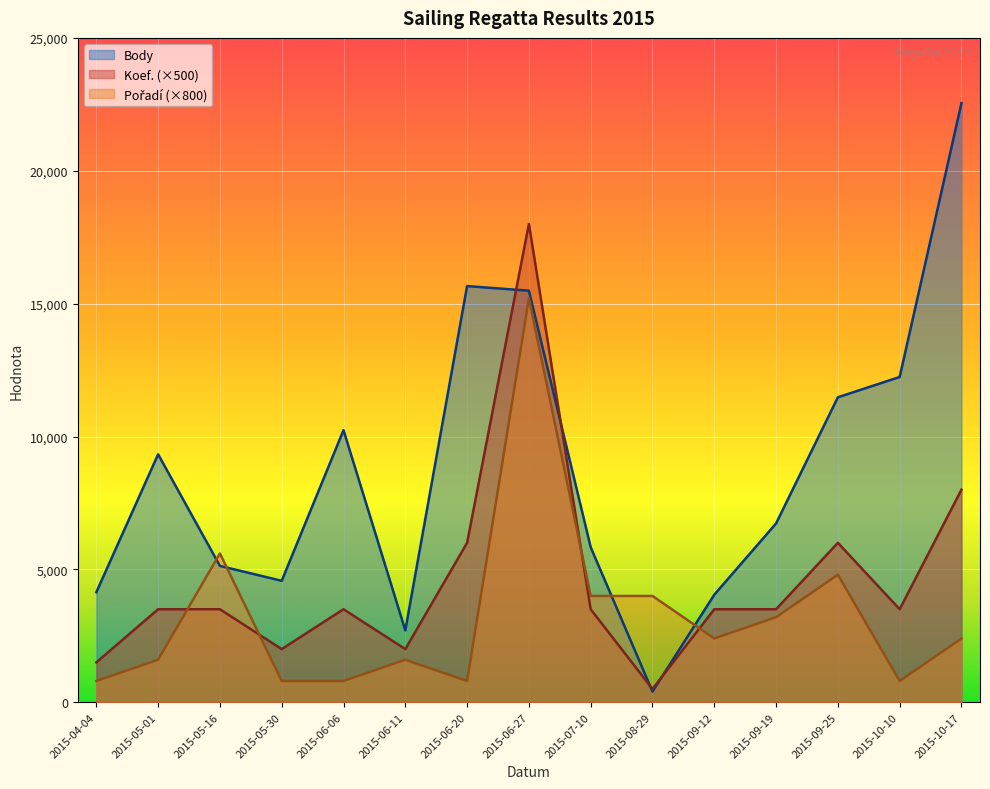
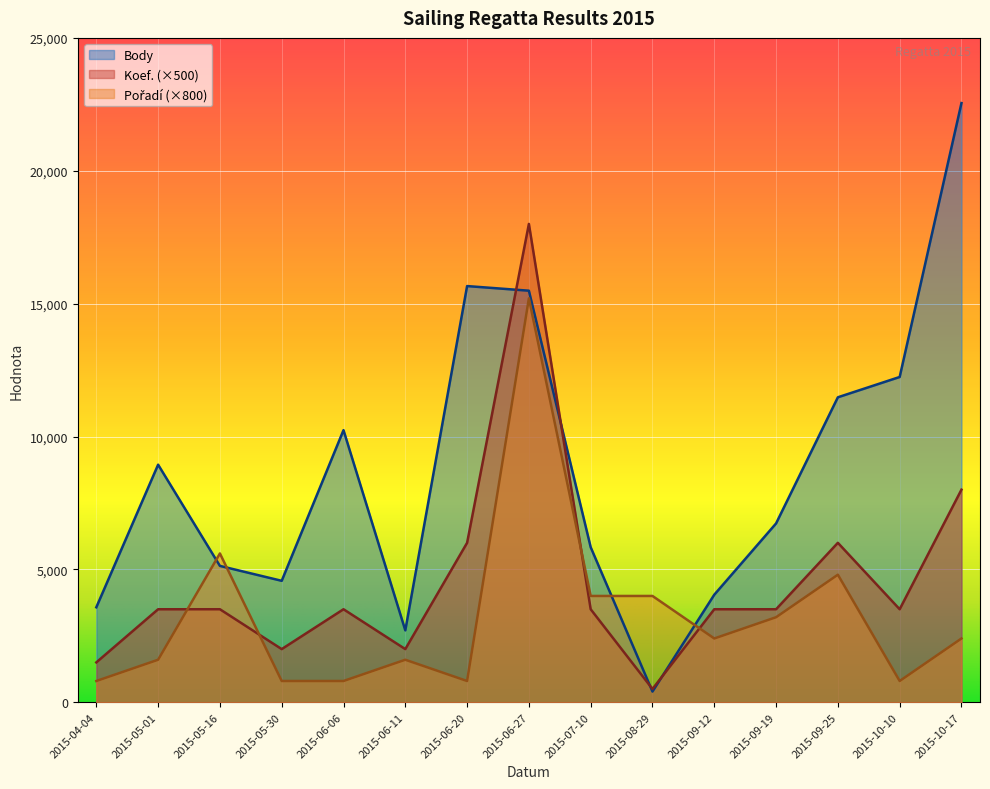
  {
    "Body": {
-     "2015-04-04": "4,100",
-     "2015-05-01": "9,300",
+     "2015-04-04": "3,600",
+     "2015-05-01": "8,900",
      "2015-05-16": "5,100",
      "2015-05-30": "4,600",
      "2015-06-06": "10,200",
      "2015-06-11": "2,700",
      "2015-06-20": "15,700",
      "2015-06-27": "15,500",
      "2015-07-10": "5,800",
      "2015-08-29": "400",
      "2015-09-12": "4,000",
      "2015-09-19": "6,700",
      "2015-09-25": "11,500",
      "2015-10-10": "12,200",
      "2015-10-17": "22,500"
    }
  }
